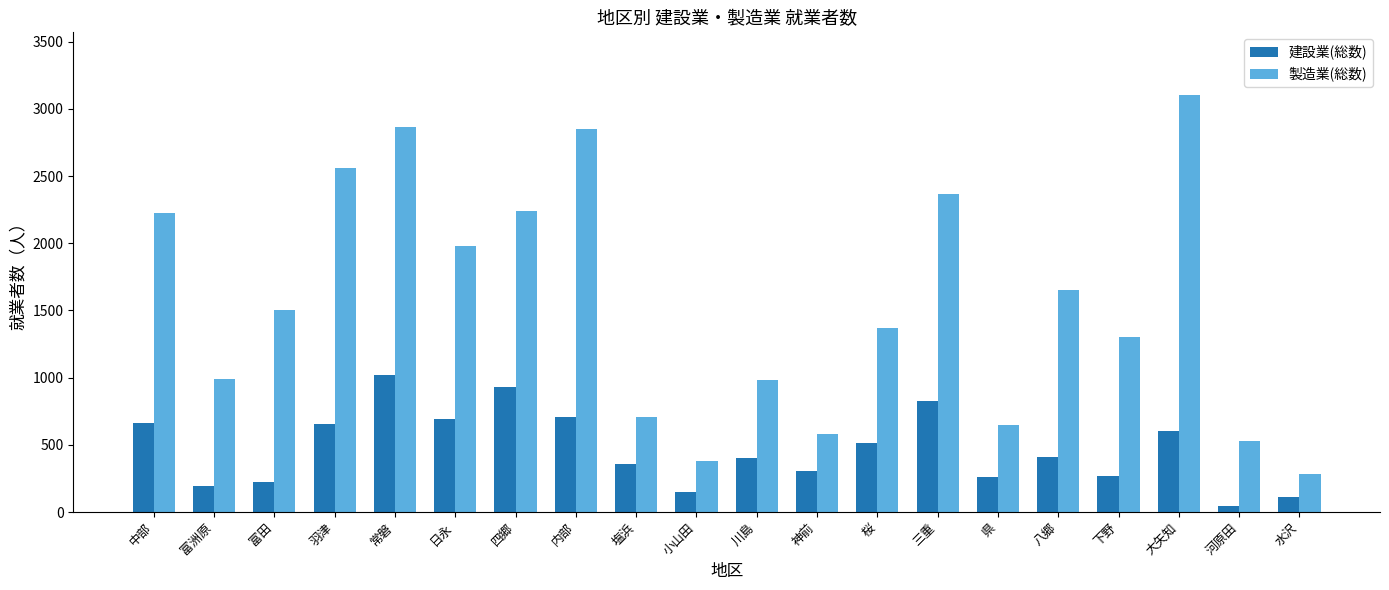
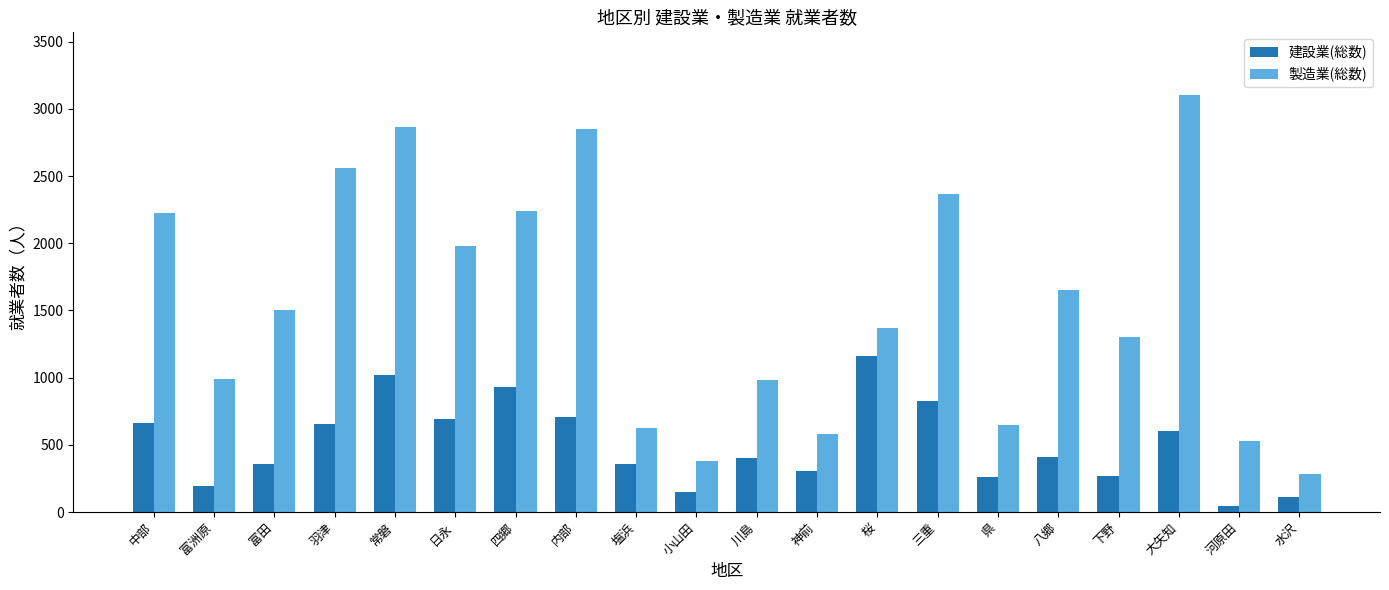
  {
    "建設業(総数)": {
      "中部": 660,
      "富洲原": 200,
-     "富田": 220,
+     "富田": 360,
      "羽津": 660,
      "常磐": 1020,
      "日永": 690,
      "四郷": 930,
      "内部": 710,
      "塩浜": 360,
      "小山田": 150,
      "川島": 400,
      "神前": 310,
-     "桜": 520,
+     "桜": 1160,
      "三重": 830,
      "県": 260,
      "八郷": 410,
      "下野": 270,
      "大矢知": 600,
      "河原田": 50,
      "水沢": 120
    },
    "製造業(総数)": {
      "中部": 2220,
      "富洲原": 990,
      "富田": 1500,
      "羽津": 2560,
      "常磐": 2870,
      "日永": 1980,
      "四郷": 2240,
      "内部": 2850,
-     "塩浜": 710,
+     "塩浜": 630,
      "小山田": 380,
      "川島": 980,
      "神前": 580,
      "桜": 1370,
      "三重": 2370,
      "県": 650,
      "八郷": 1650,
      "下野": 1300,
      "大矢知": 3100,
      "河原田": 530,
      "水沢": 280
    }
  }
